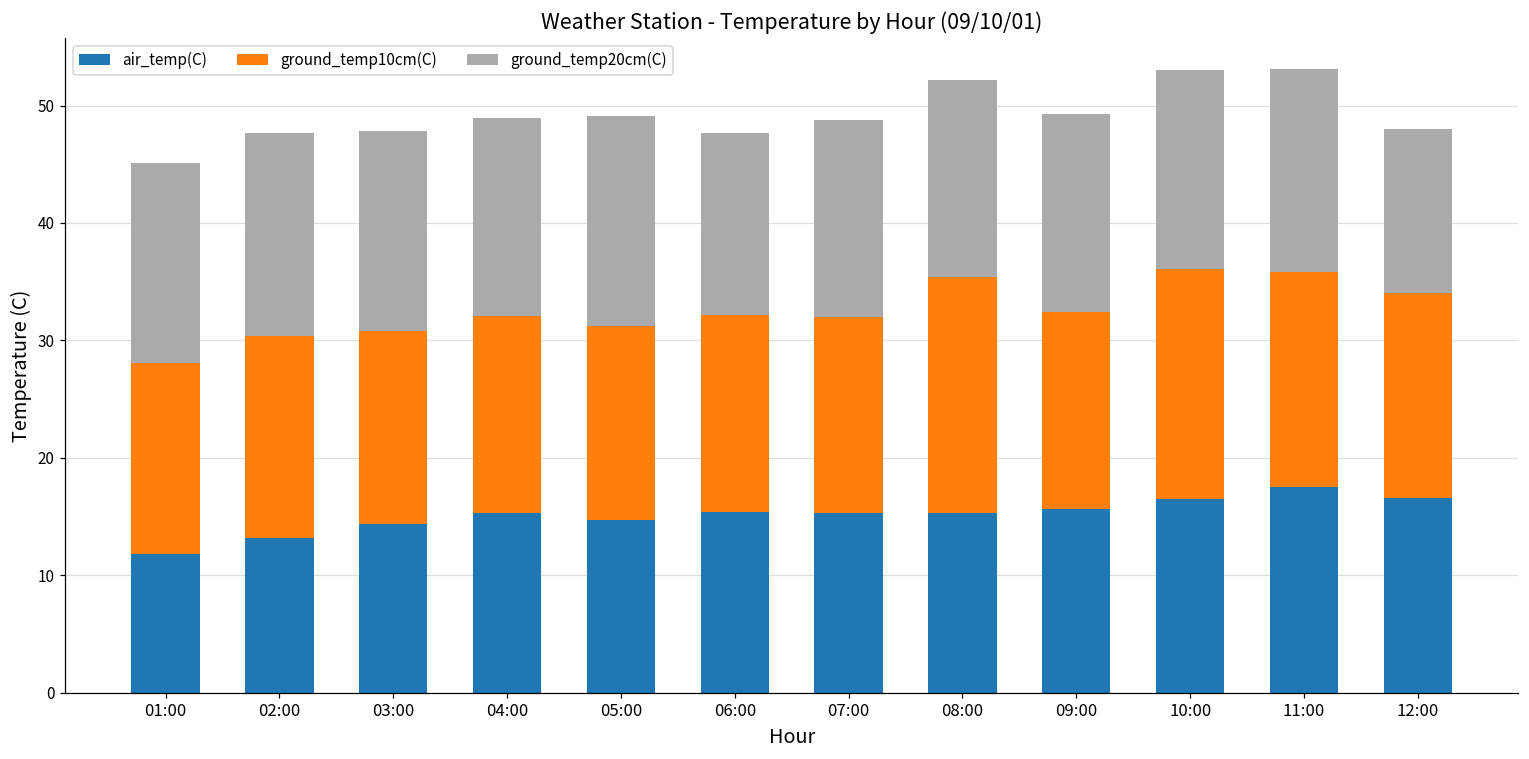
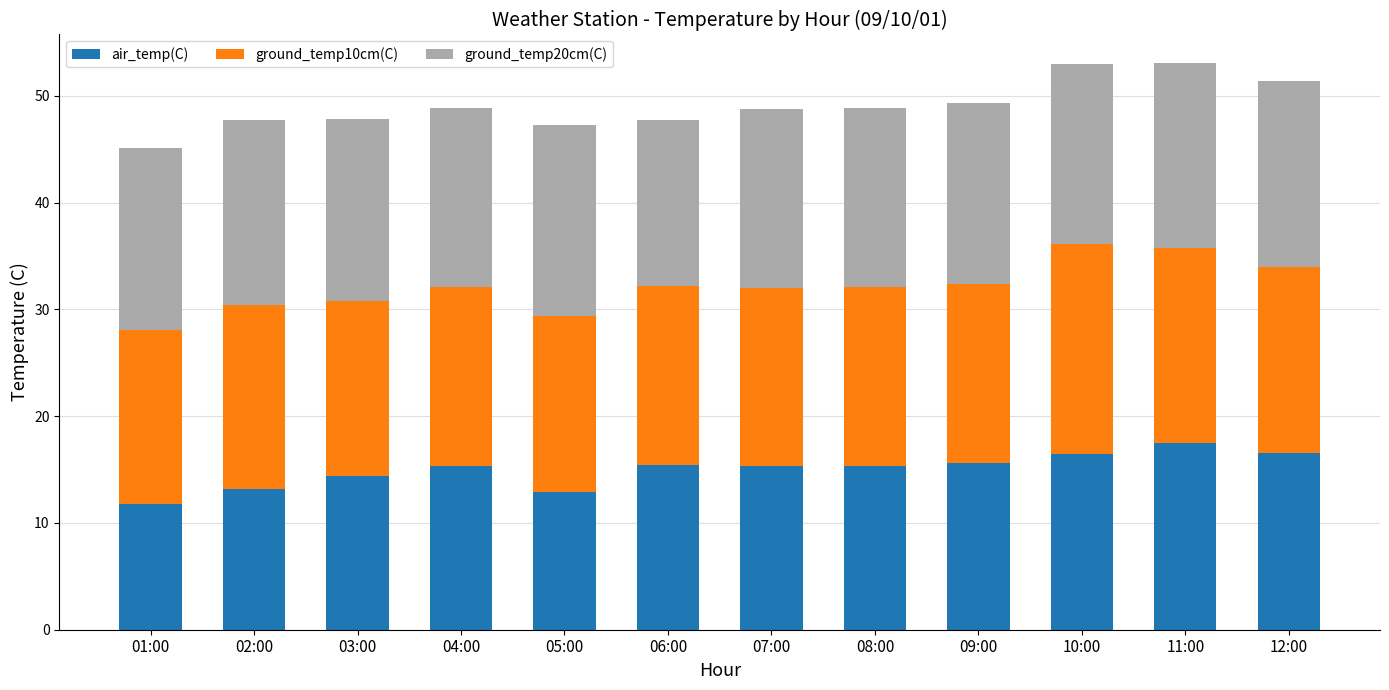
  {
    "air_temp(C)": {
      "01:00": 11.8,
      "02:00": 13.2,
      "03:00": 14.4,
      "04:00": 15.3,
-     "05:00": 14.7,
+     "05:00": 12.9,
      "06:00": 15.4,
      "07:00": 15.3,
      "08:00": 15.3,
      "09:00": 15.6,
      "10:00": 16.5,
      "11:00": 17.5,
      "12:00": 16.6
    },
    "ground_temp10cm(C)": {
      "01:00": 16.3,
      "02:00": 17.2,
      "03:00": 16.4,
      "04:00": 16.8,
      "05:00": 16.5,
      "06:00": 16.8,
      "07:00": 16.7,
-     "08:00": 20.1,
+     "08:00": 16.8,
      "09:00": 16.8,
      "10:00": 19.6,
      "11:00": 18.3,
      "12:00": 17.4
    },
    "ground_temp20cm(C)": {
      "01:00": 17.0,
      "02:00": 17.3,
      "03:00": 17.0,
      "04:00": 16.8,
      "05:00": 17.9,
      "06:00": 15.5,
      "07:00": 16.8,
      "08:00": 16.8,
      "09:00": 16.9,
      "10:00": 16.9,
      "11:00": 17.3,
-     "12:00": 14.0
+     "12:00": 17.4
    }
  }
